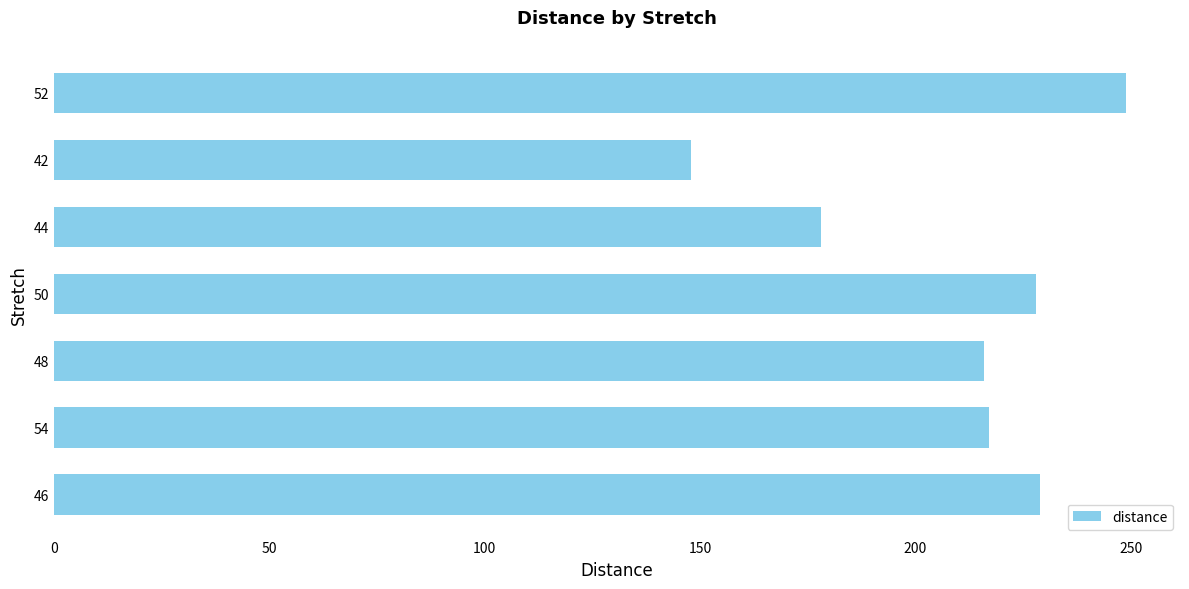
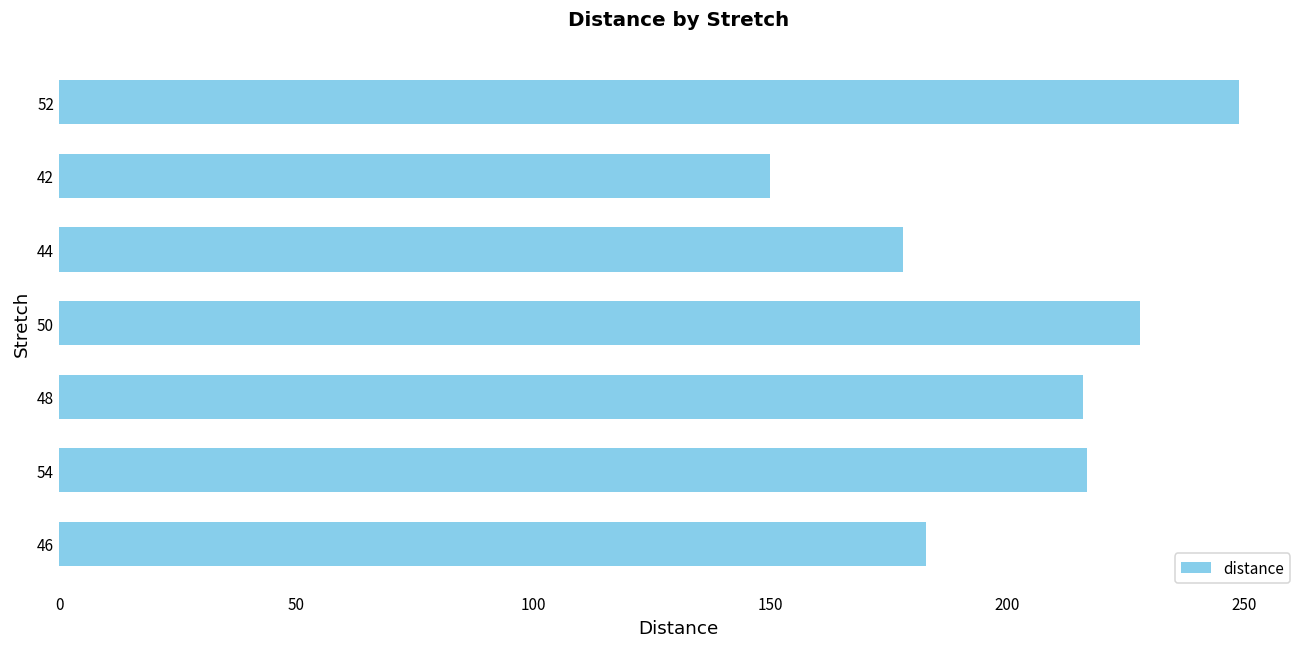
  {
    "52": 249,
-   "42": 148,
+   "42": 150,
    "44": 178,
    "50": 228,
    "48": 216,
    "54": 217,
-   "46": 229
+   "46": 183
  }
